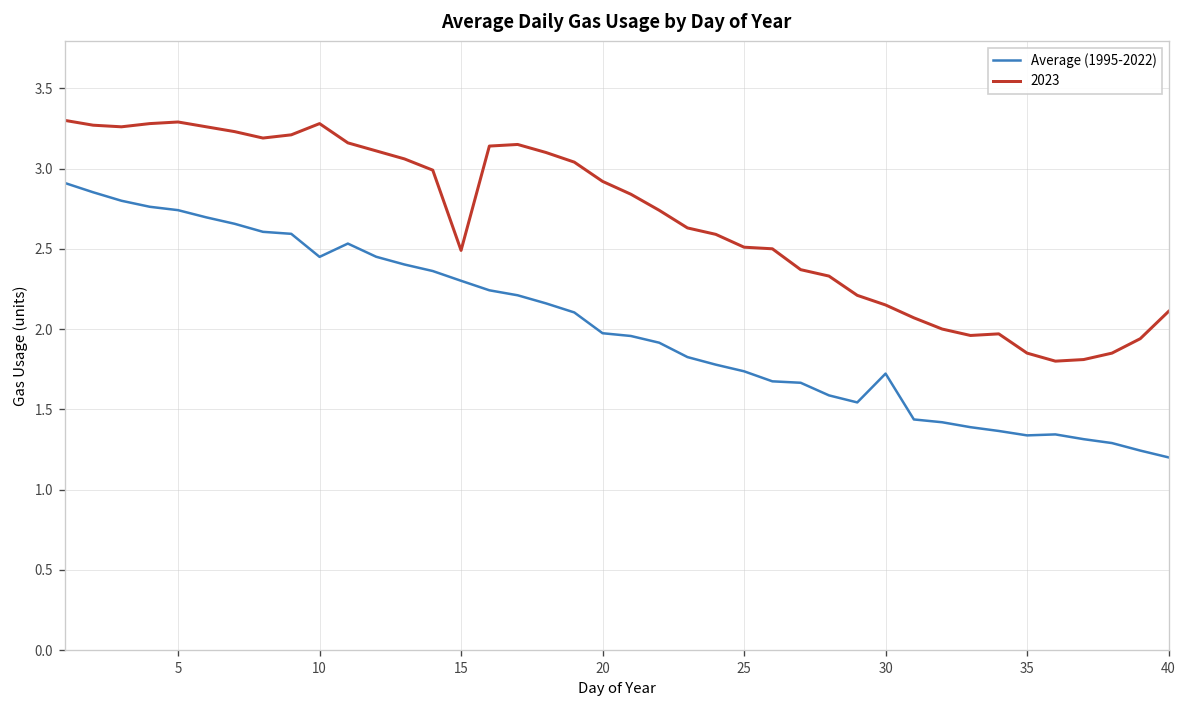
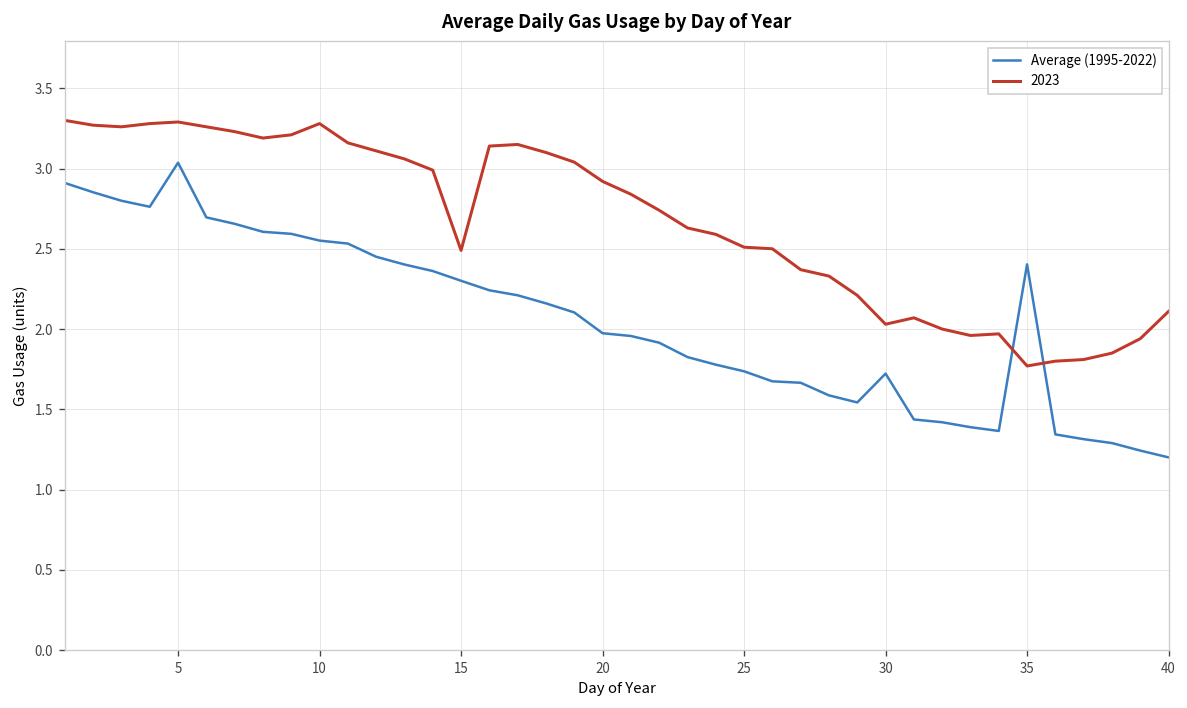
  {
    "Average (1995-2022)": {
-     "5": 2.74,
-     "10": 2.45,
+     "5": 3.04,
+     "10": 2.55,
      "15": 2.30,
      "20": 1.97,
      "25": 1.74,
      "30": 1.72,
-     "35": 1.34,
+     "35": 2.40,
      "40": 1.20
    },
    "2023": {
      "5": 3.29,
      "10": 3.28,
      "15": 2.49,
      "20": 2.92,
      "25": 2.51,
-     "30": 2.15,
-     "35": 1.85,
+     "30": 2.03,
+     "35": 1.77,
      "40": 2.11
    }
  }
